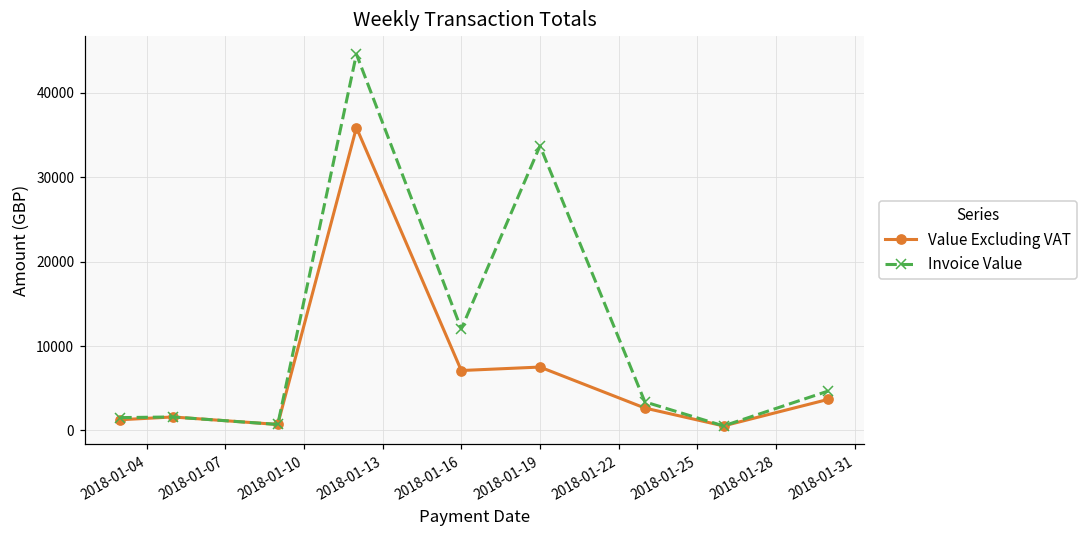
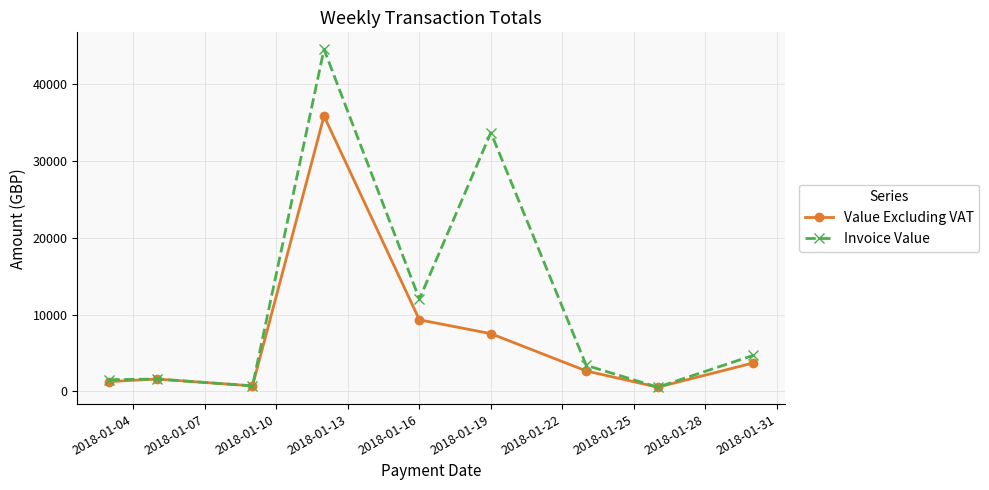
  {
    "Value Excluding VAT": {
-     "2018-01-16": 7000,
+     "2018-01-16": 9000,
      "2018-01-19": 8000
    },
    "Invoice Value": {
      "2018-01-16": 12000,
      "2018-01-19": 34000
    }
  }
